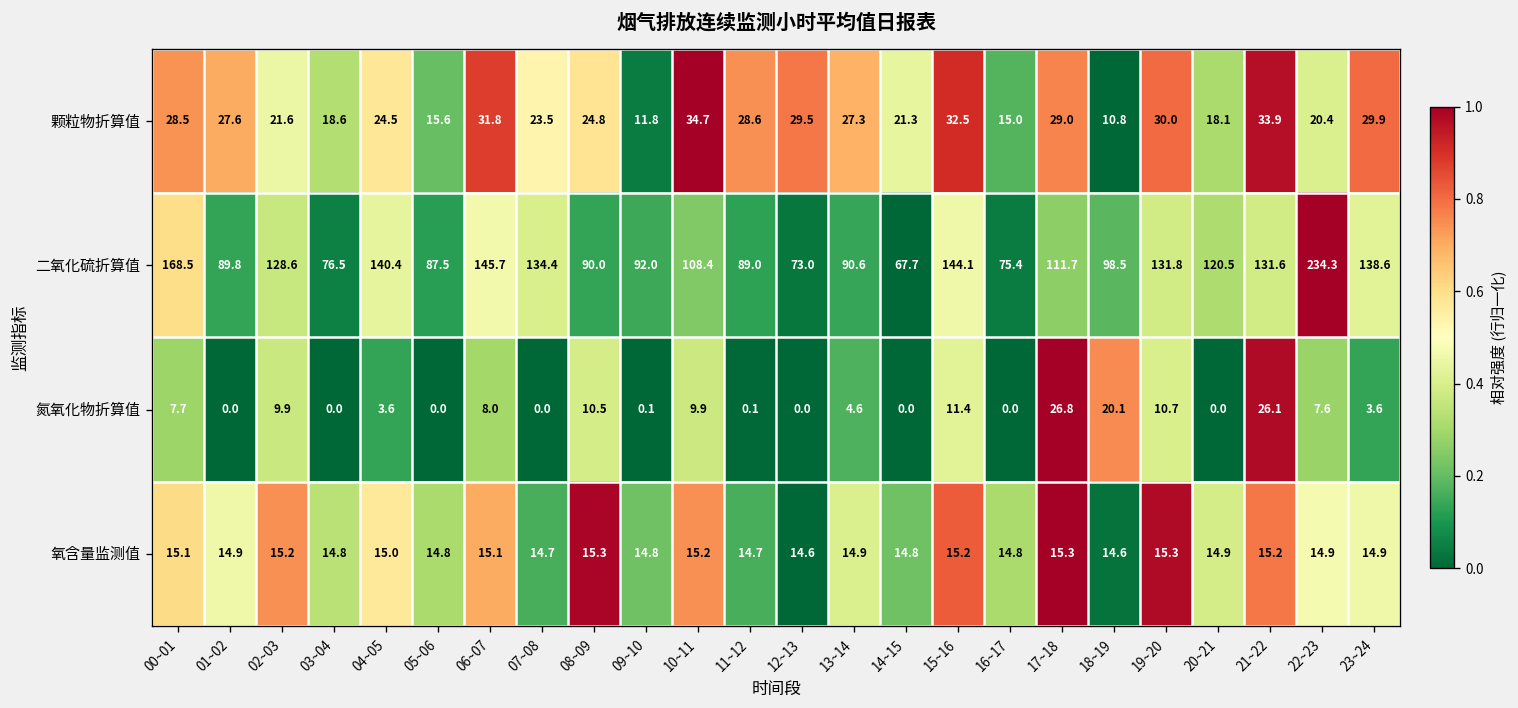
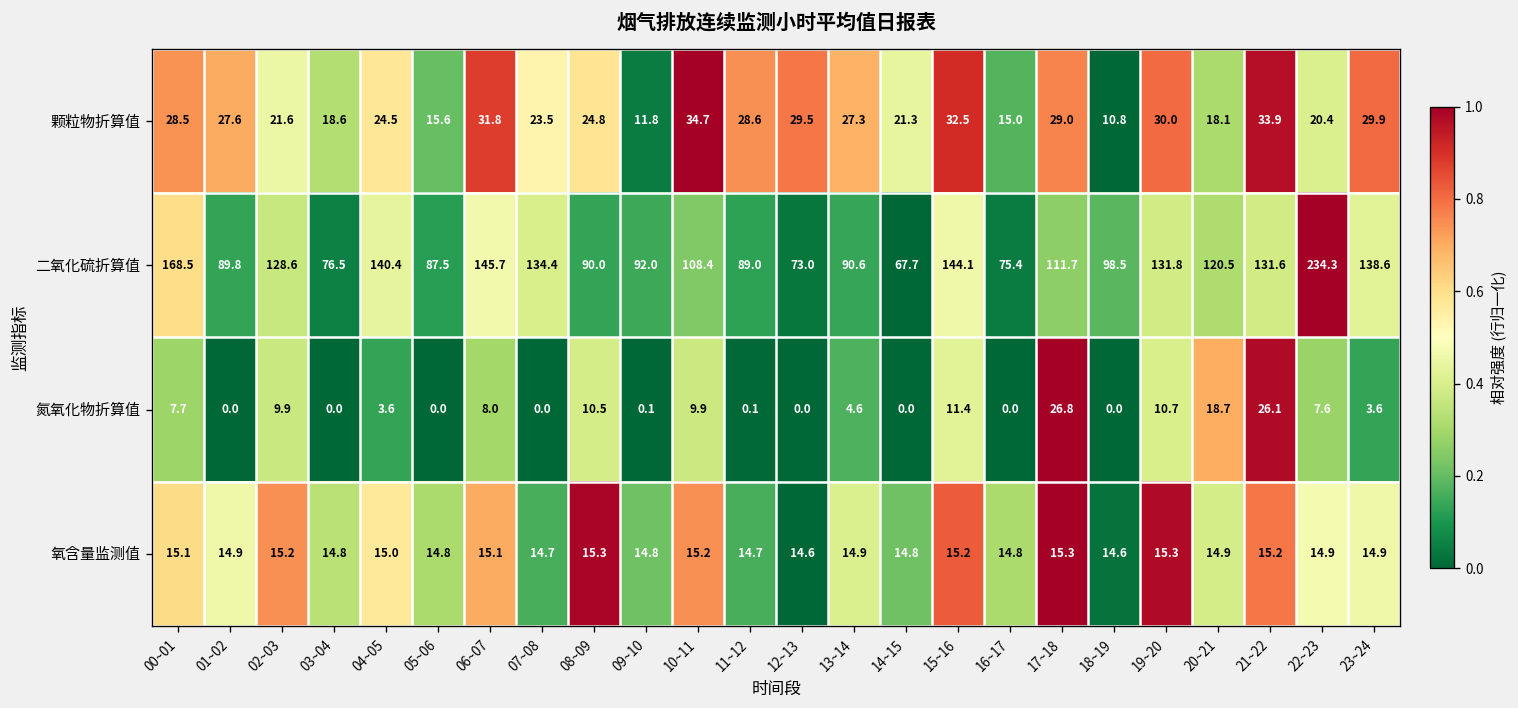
  {
    "颗粒物折算值": {
      "00~01": 28.5,
      "01~02": 27.6,
      "02~03": 21.6,
      "03~04": 18.6,
      "04~05": 24.5,
      "05~06": 15.6,
      "06~07": 31.8,
      "07~08": 23.5,
      "08~09": 24.8,
      "09~10": 11.8,
      "10~11": 34.7,
      "11~12": 28.6,
      "12~13": 29.5,
      "13~14": 27.3,
      "14~15": 21.3,
      "15~16": 32.5,
      "16~17": 15.0,
      "17~18": 29.0,
      "18~19": 10.8,
      "19~20": 30.0,
      "20~21": 18.1,
      "21~22": 33.9,
      "22~23": 20.4,
      "23~24": 29.9
    },
    "二氧化硫折算值": {
      "00~01": 168.5,
      "01~02": 89.8,
      "02~03": 128.6,
      "03~04": 76.5,
      "04~05": 140.4,
      "05~06": 87.5,
      "06~07": 145.7,
      "07~08": 134.4,
      "08~09": 90.0,
      "09~10": 92.0,
      "10~11": 108.4,
      "11~12": 89.0,
      "12~13": 73.0,
      "13~14": 90.6,
      "14~15": 67.7,
      "15~16": 144.1,
      "16~17": 75.4,
      "17~18": 111.7,
      "18~19": 98.5,
      "19~20": 131.8,
      "20~21": 120.5,
      "21~22": 131.6,
      "22~23": 234.3,
      "23~24": 138.6
    },
    "氮氧化物折算值": {
      "00~01": 7.7,
      "01~02": 0.0,
      "02~03": 9.9,
      "03~04": 0.0,
      "04~05": 3.6,
      "05~06": 0.0,
      "06~07": 8.0,
      "07~08": 0.0,
      "08~09": 10.5,
      "09~10": 0.1,
      "10~11": 9.9,
      "11~12": 0.1,
      "12~13": 0.0,
      "13~14": 4.6,
      "14~15": 0.0,
      "15~16": 11.4,
      "16~17": 0.0,
      "17~18": 26.8,
-     "18~19": 20.1,
+     "18~19": 0.0,
      "19~20": 10.7,
-     "20~21": 0.0,
+     "20~21": 18.7,
      "21~22": 26.1,
      "22~23": 7.6,
      "23~24": 3.6
    },
    "氧含量监测值": {
      "00~01": 15.1,
      "01~02": 14.9,
      "02~03": 15.2,
      "03~04": 14.8,
      "04~05": 15.0,
      "05~06": 14.8,
      "06~07": 15.1,
      "07~08": 14.7,
      "08~09": 15.3,
      "09~10": 14.8,
      "10~11": 15.2,
      "11~12": 14.7,
      "12~13": 14.6,
      "13~14": 14.9,
      "14~15": 14.8,
      "15~16": 15.2,
      "16~17": 14.8,
      "17~18": 15.3,
      "18~19": 14.6,
      "19~20": 15.3,
      "20~21": 14.9,
      "21~22": 15.2,
      "22~23": 14.9,
      "23~24": 14.9
    }
  }
